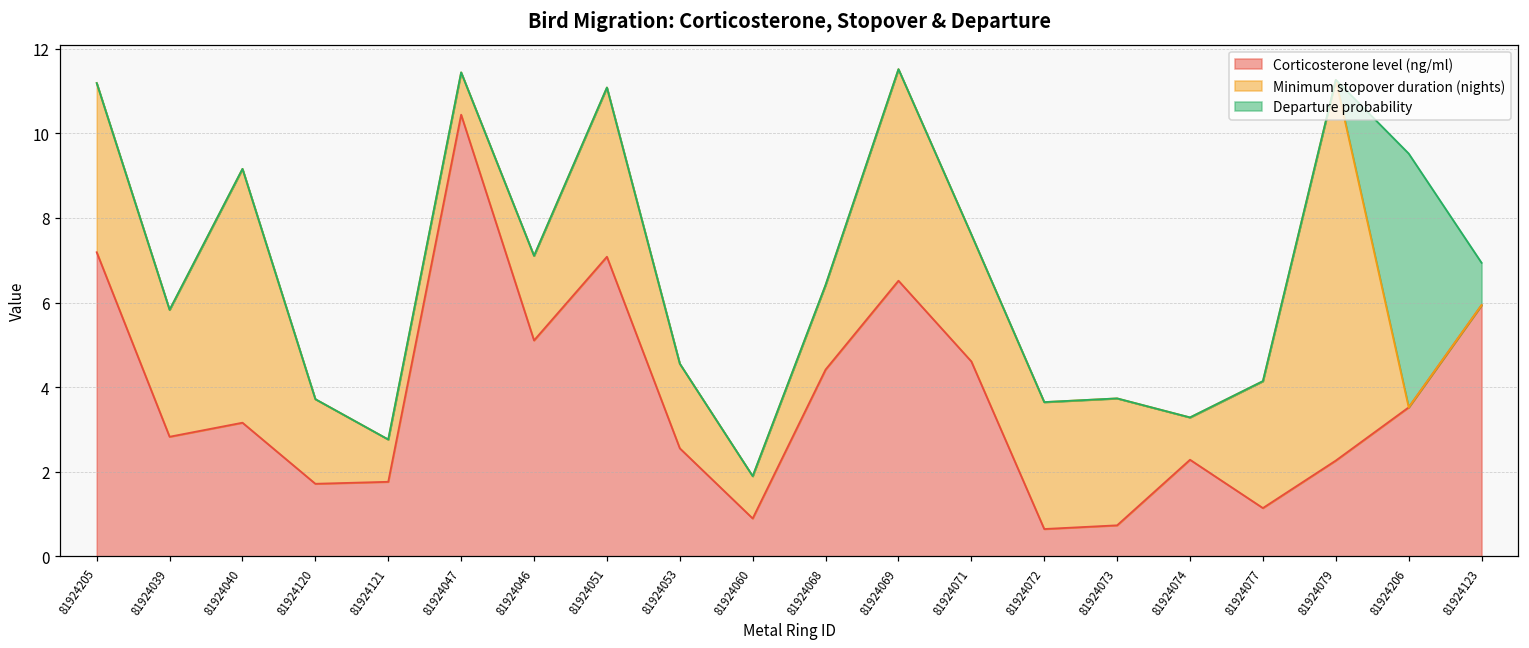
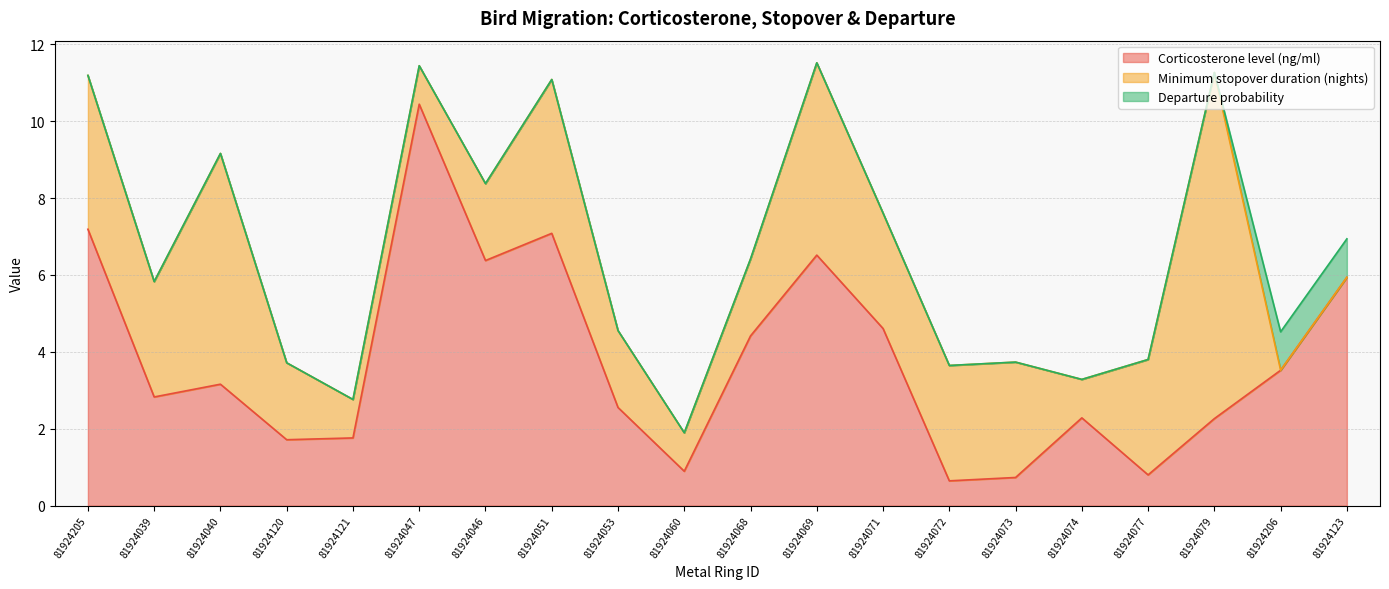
  {
    "Corticosterone level (ng/ml)": {
      "81924205": 7.2,
      "81924039": 2.8,
      "81924040": 3.2,
      "81924120": 1.7,
      "81924121": 1.8,
      "81924047": 10.4,
-     "81924046": 5.1,
+     "81924046": 6.4,
      "81924051": 7.1,
      "81924053": 2.6,
      "81924060": 0.9,
      "81924068": 4.4,
      "81924069": 6.5,
      "81924071": 4.6,
      "81924072": 0.6,
      "81924073": 0.7,
      "81924074": 2.3,
-     "81924077": 1.1,
+     "81924077": 0.8,
      "81924079": 2.3
    },
    "Departure probability": {
-     "81924206": 6,
+     "81924206": 1,
      "81924123": 1
    }
  }
